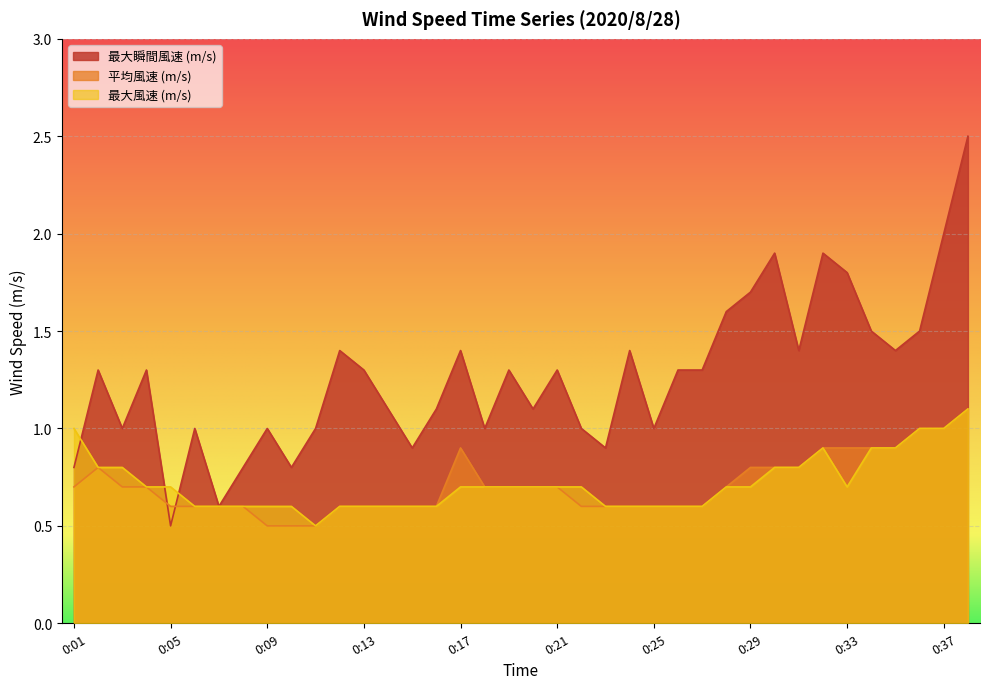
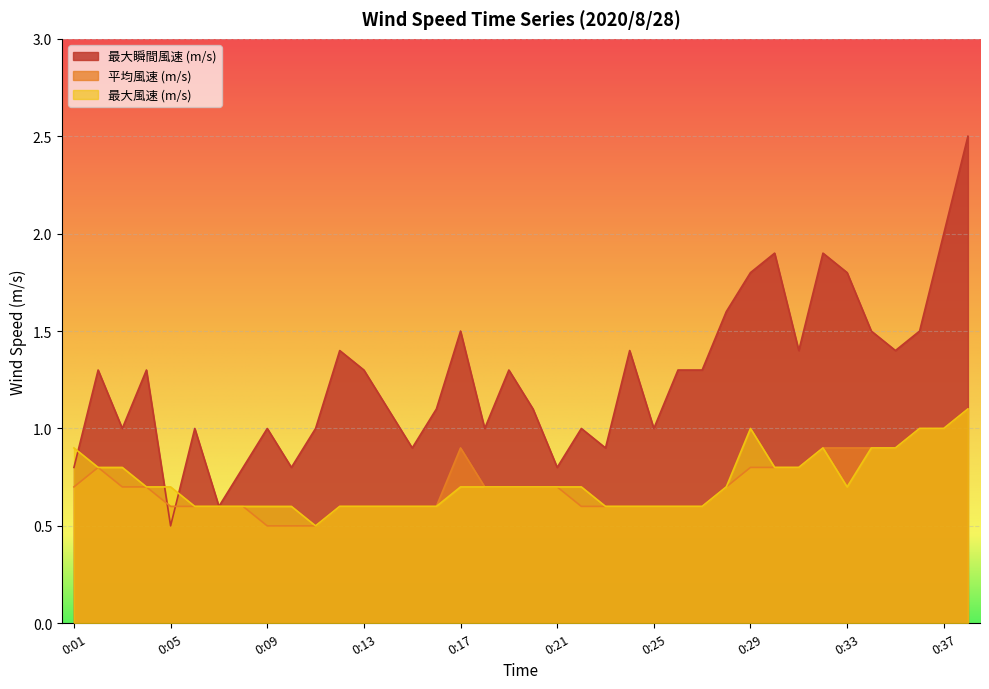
  {
    "最大瞬間風速 (m/s)": {
      "0:01": 0.8,
      "0:05": 0.5,
      "0:09": 1.0,
      "0:13": 1.3,
-     "0:17": 1.4,
-     "0:21": 1.3,
+     "0:17": 1.5,
+     "0:21": 0.8,
      "0:25": 1.0,
-     "0:29": 1.7,
+     "0:29": 1.8,
      "0:33": 1.8,
      "0:37": 2.0
    },
    "平均風速 (m/s)": {
      "0:01": 0.7,
      "0:05": 0.6,
      "0:09": 0.5,
      "0:17": 0.9,
      "0:29": 0.8,
      "0:33": 0.9
    },
    "最大風速 (m/s)": {
-     "0:01": 1.0,
+     "0:01": 0.9,
      "0:05": 0.7,
      "0:09": 0.6,
      "0:17": 0.7,
-     "0:29": 0.7,
+     "0:29": 1.0,
      "0:33": 0.7
    }
  }
